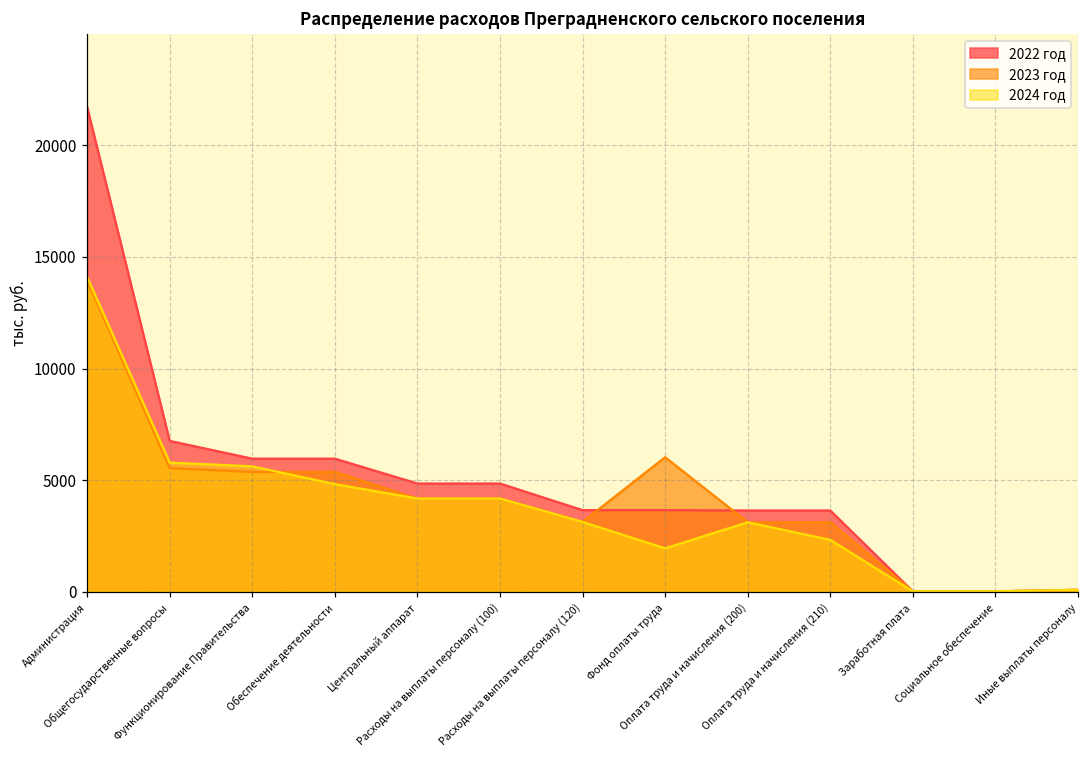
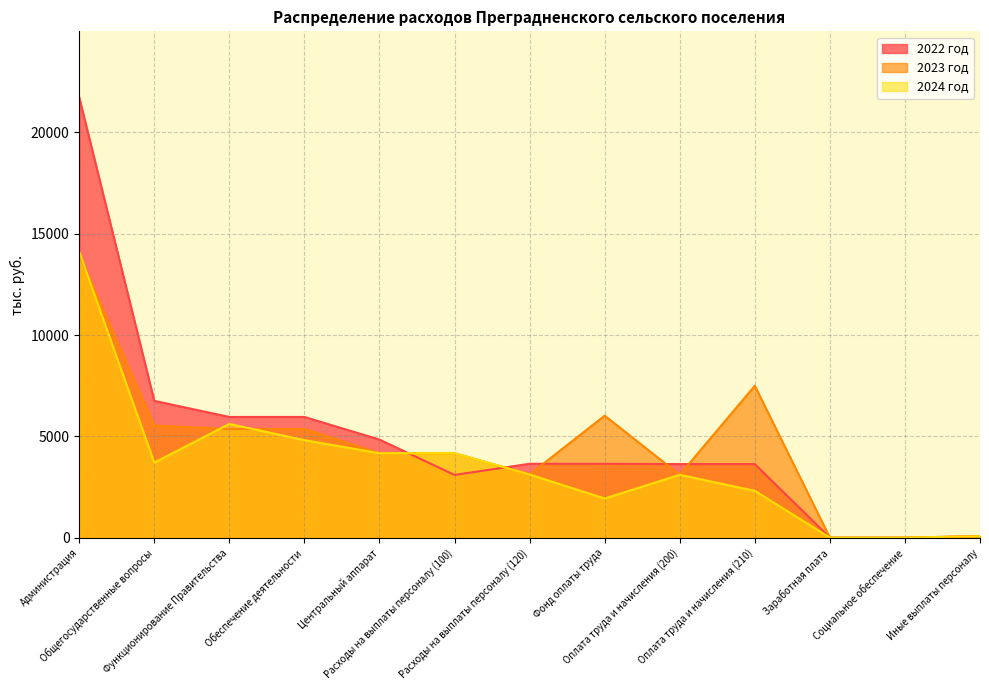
  {
    "2022 год": {
      "Администрация": 21700,
      "Общегосударственные вопросы": 6800,
      "Функционирование Правительства": 6000,
      "Обеспечение деятельности": 6000,
      "Центральный аппарат": 4800,
-     "Расходы на выплаты персоналу (100)": 4800,
+     "Расходы на выплаты персоналу (100)": 3100,
      "Расходы на выплаты персоналу (120)": 3700,
      "Фонд оплаты труда": 3700,
      "Оплата труда и начисления (200)": 3600,
      "Оплата труда и начисления (210)": 3600
    },
    "2023 год": {
      "Администрация": 13900,
      "Общегосударственные вопросы": 5500,
      "Функционирование Правительства": 5400,
      "Обеспечение деятельности": 5400,
      "Фонд оплаты труда": 6000,
-     "Оплата труда и начисления (210)": 3100
+     "Оплата труда и начисления (210)": 7500
    },
    "2024 год": {
      "Администрация": 14100,
-     "Общегосударственные вопросы": 5800,
+     "Общегосударственные вопросы": 3700,
      "Функционирование Правительства": 5600,
      "Обеспечение деятельности": 4800,
      "Фонд оплаты труда": 1900,
      "Оплата труда и начисления (210)": 2300
    }
  }
